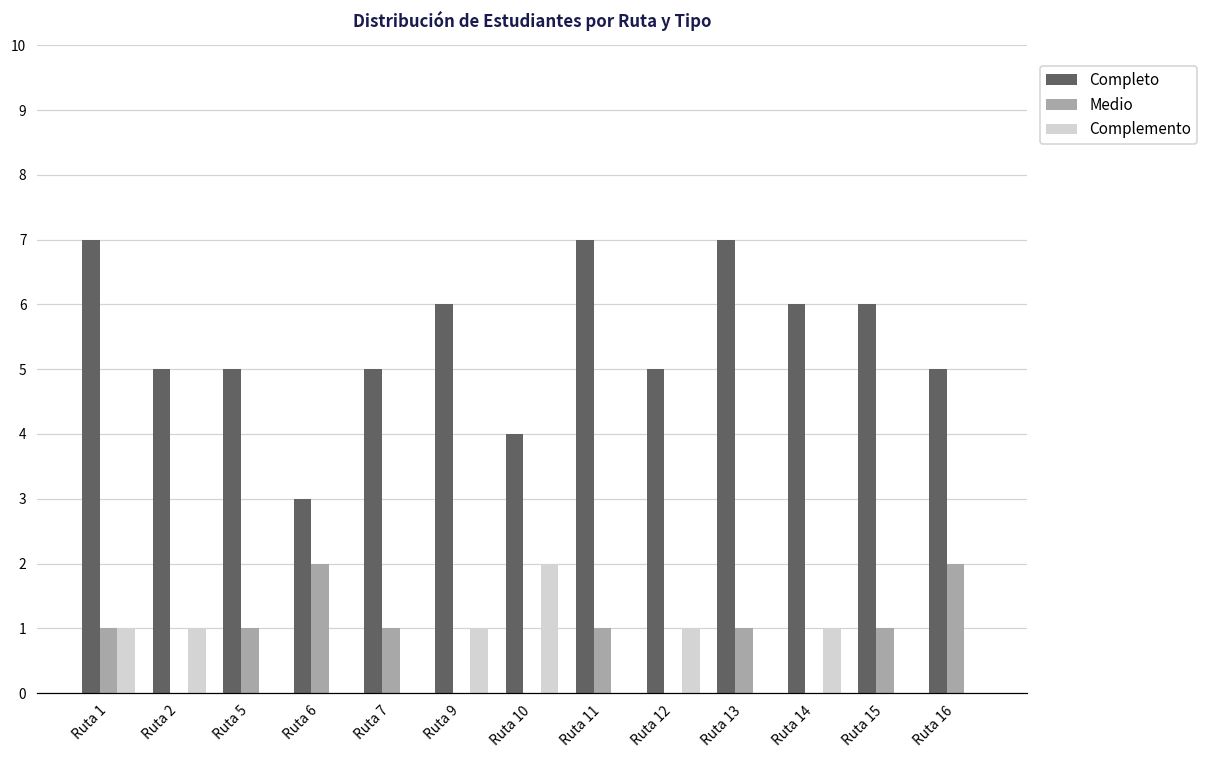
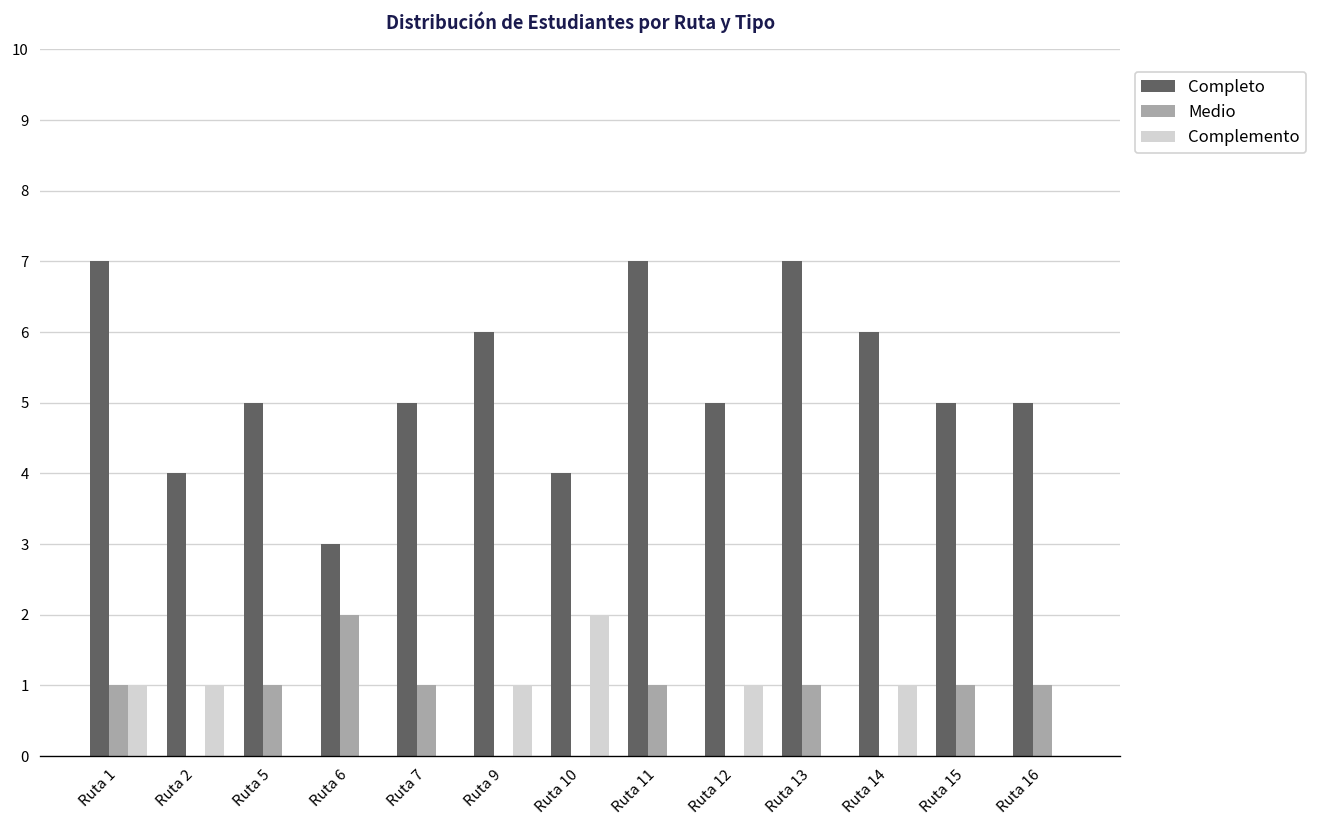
  {
    "Completo": {
      "Ruta 1": 7,
-     "Ruta 2": 5,
+     "Ruta 2": 4,
      "Ruta 5": 5,
      "Ruta 6": 3,
      "Ruta 7": 5,
      "Ruta 9": 6,
      "Ruta 10": 4,
      "Ruta 11": 7,
      "Ruta 12": 5,
      "Ruta 13": 7,
      "Ruta 14": 6,
-     "Ruta 15": 6,
+     "Ruta 15": 5,
      "Ruta 16": 5
    },
    "Medio": {
      "Ruta 1": 1,
      "Ruta 2": 0,
      "Ruta 5": 1,
      "Ruta 6": 2,
      "Ruta 7": 1,
      "Ruta 9": 0,
      "Ruta 10": 0,
      "Ruta 11": 1,
      "Ruta 12": 0,
      "Ruta 13": 1,
      "Ruta 14": 0,
      "Ruta 15": 1,
-     "Ruta 16": 2
+     "Ruta 16": 1
    },
    "Complemento": {
      "Ruta 1": 1,
      "Ruta 2": 1,
      "Ruta 5": 0,
      "Ruta 6": 0,
      "Ruta 7": 0,
      "Ruta 9": 1,
      "Ruta 10": 2,
      "Ruta 11": 0,
      "Ruta 12": 1,
      "Ruta 13": 0,
      "Ruta 14": 1,
      "Ruta 15": 0,
      "Ruta 16": 0
    }
  }
